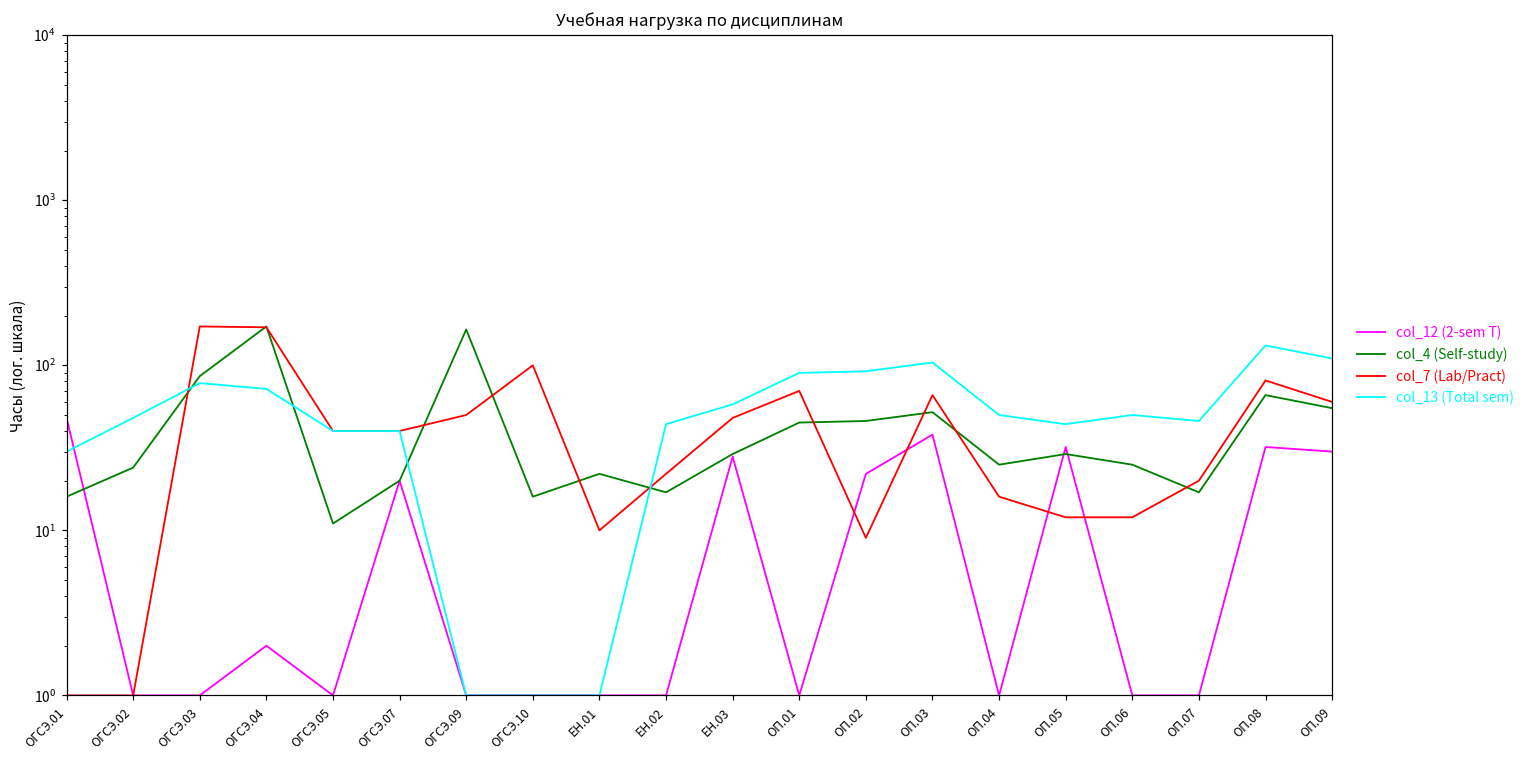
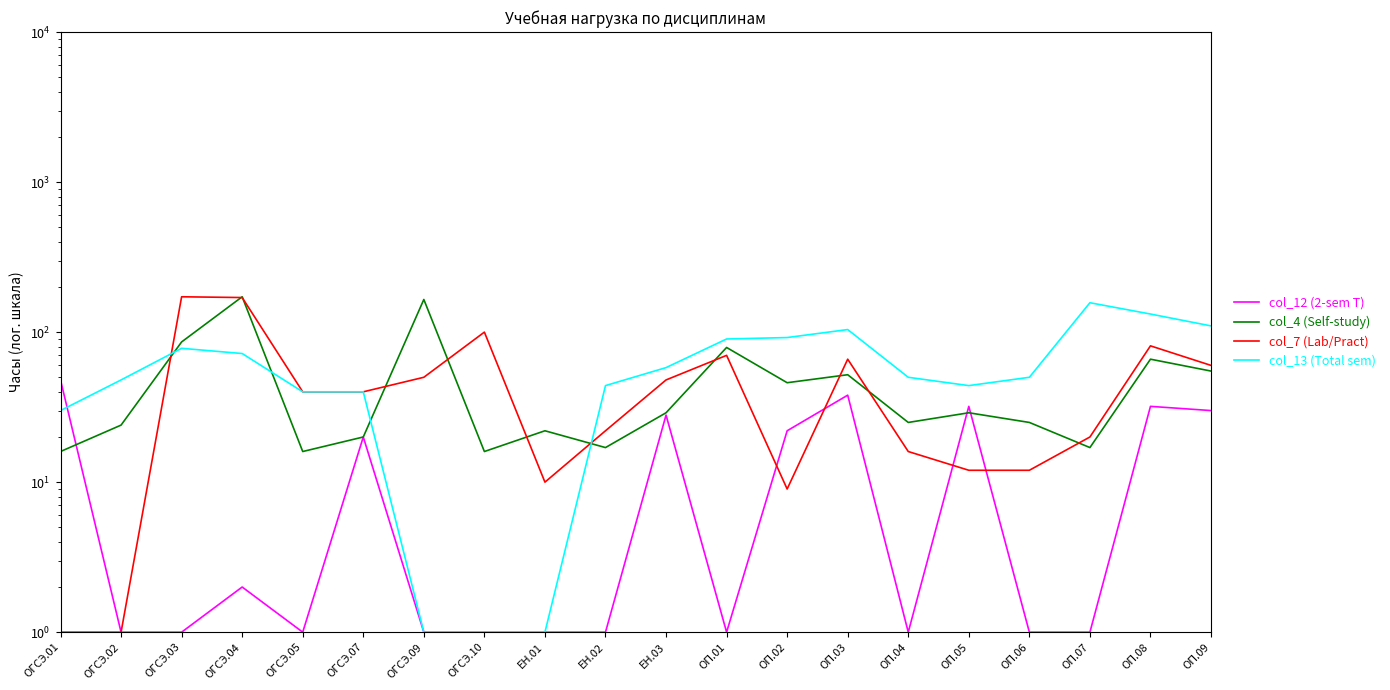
  {
    "col_12 (2-sem T)": {
      "ОГСЭ.01": 48,
      "ОГСЭ.03": 1,
      "ОГСЭ.04": 2,
      "ОГСЭ.05": 1,
      "ЕН.02": 1,
      "ОП.01": 1,
      "ОП.02": 22,
      "ОП.03": 38,
      "ОП.04": 1,
      "ОП.05": 32,
      "ОП.06": 1,
      "ОП.07": 1,
      "ОП.08": 32,
      "ОП.09": 30
    },
    "col_4 (Self-study)": {
      "ОГСЭ.01": 16,
      "ОГСЭ.02": 24,
      "ОГСЭ.03": 90,
-     "ОГСЭ.05": 11,
+     "ОГСЭ.05": 16,
      "ОГСЭ.09": 170,
      "ОГСЭ.10": 16,
      "ЕН.01": 22,
      "ЕН.02": 17,
-     "ОП.01": 45,
+     "ОП.01": 80,
      "ОП.02": 46,
      "ОП.03": 52,
      "ОП.04": 25,
      "ОП.05": 29,
      "ОП.06": 25,
      "ОП.07": 17,
      "ОП.08": 70,
      "ОП.09": 55
    },
    "col_7 (Lab/Pract)": {
      "ОГСЭ.01": 1,
      "ОГСЭ.03": 170,
      "ОГСЭ.09": 50,
      "ОГСЭ.10": 100,
      "ЕН.01": 10,
      "ЕН.02": 22,
      "ЕН.03": 48,
      "ОП.01": 70,
      "ОП.02": 9,
      "ОП.03": 70,
      "ОП.04": 16,
      "ОП.05": 12,
      "ОП.06": 12,
      "ОП.07": 20,
      "ОП.08": 80,
      "ОП.09": 60
    },
    "col_13 (Total sem)": {
      "ОГСЭ.01": 30,
      "ОГСЭ.02": 48,
      "ОГСЭ.03": 80,
      "ОГСЭ.04": 70,
      "ЕН.02": 44,
      "ЕН.03": 58,
      "ОП.01": 90,
      "ОП.02": 90,
      "ОП.03": 100,
      "ОП.04": 50,
      "ОП.05": 44,
      "ОП.06": 50,
-     "ОП.07": 46,
+     "ОП.07": 160,
      "ОП.08": 130,
      "ОП.09": 110
    }
  }
